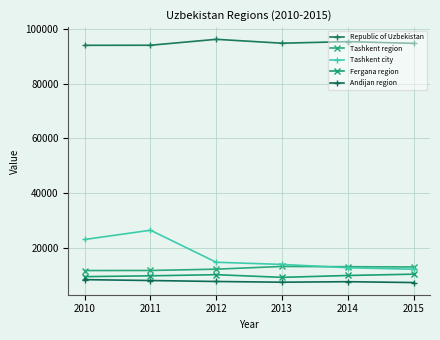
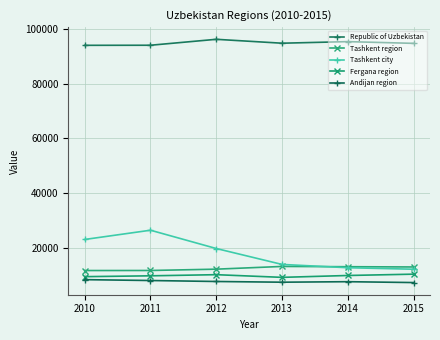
  {
    "Tashkent city": {
      "2010": 23000,
      "2011": 27000,
-     "2012": 15000
+     "2012": 20000
    }
  }
